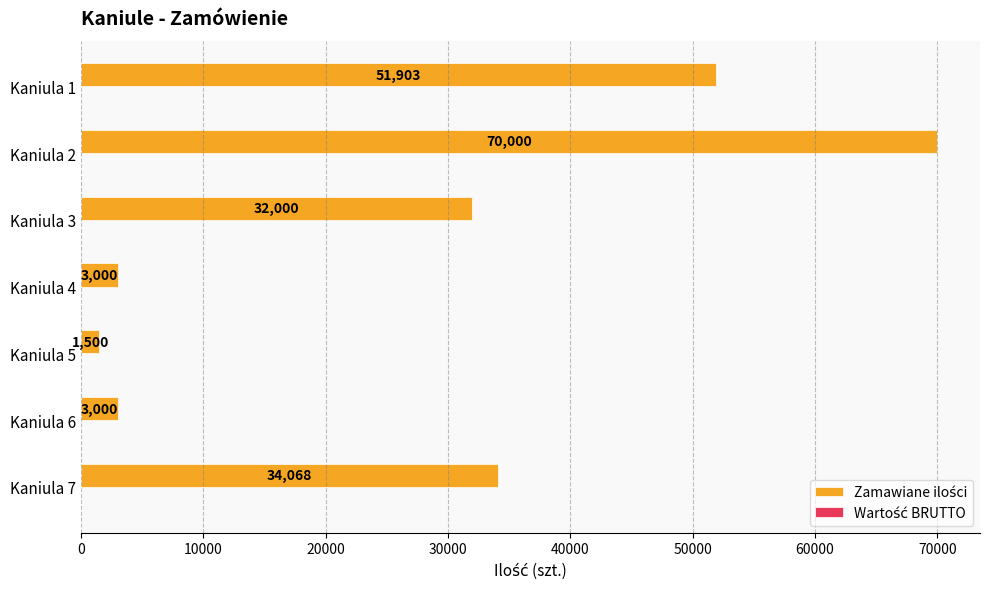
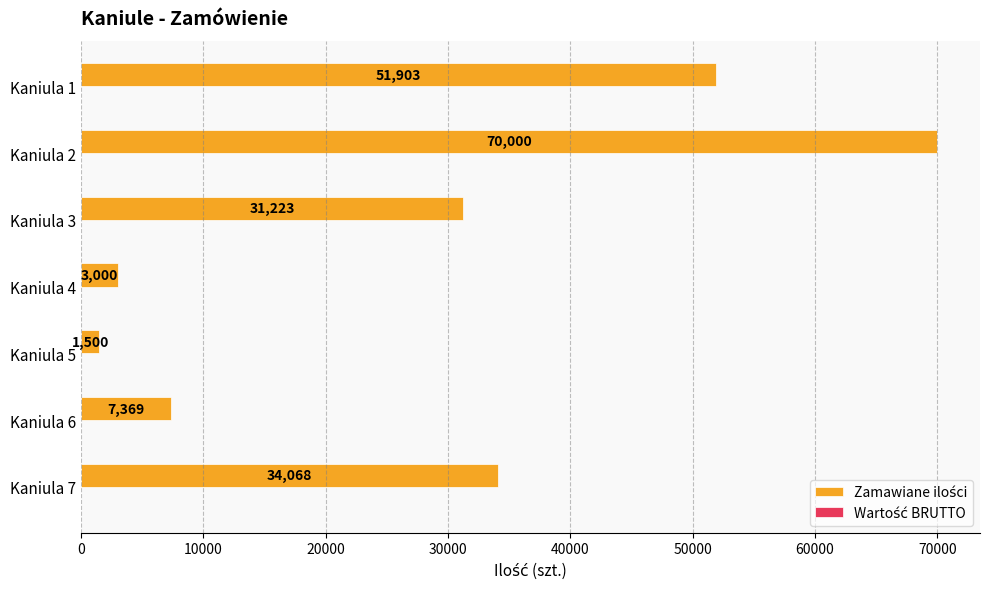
  {
    "Zamawiane ilości": {
      "Kaniula 1": "51,903",
      "Kaniula 2": "70,000",
-     "Kaniula 3": "32,000",
+     "Kaniula 3": "31,223",
      "Kaniula 4": "3,000",
      "Kaniula 5": "1,500",
-     "Kaniula 6": "3,000",
+     "Kaniula 6": "7,369",
      "Kaniula 7": "34,068"
    },
    "Wartość BRUTTO": {
      "Kaniula 1": "0",
      "Kaniula 2": "0",
      "Kaniula 3": "0",
      "Kaniula 4": "0",
      "Kaniula 5": "0",
      "Kaniula 6": "0",
      "Kaniula 7": "0"
    }
  }
